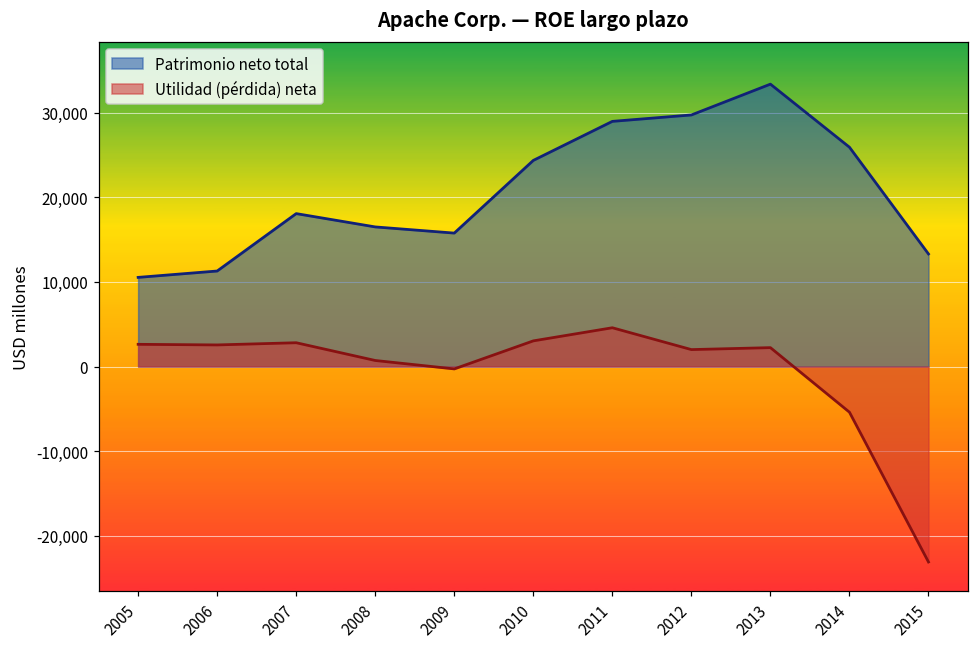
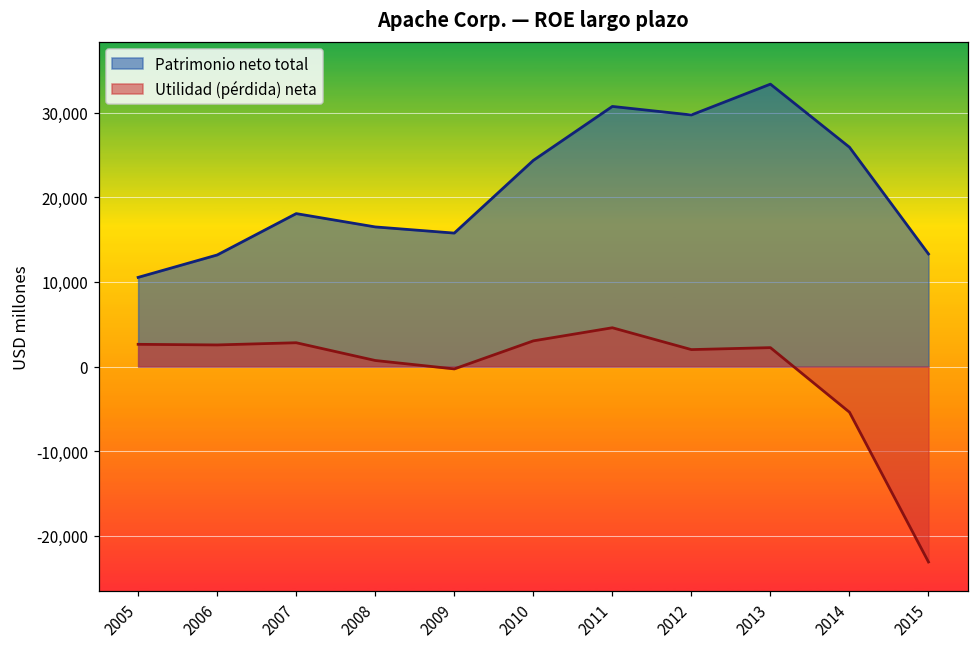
  {
    "Patrimonio neto total": {
      "2005": "11,000",
-     "2006": "11,000",
+     "2006": "13,000",
      "2007": "18,000",
      "2008": "17,000",
      "2009": "16,000",
      "2010": "24,000",
-     "2011": "29,000",
+     "2011": "31,000",
      "2012": "30,000",
      "2013": "33,000",
      "2014": "26,000",
      "2015": "13,000"
    }
  }
